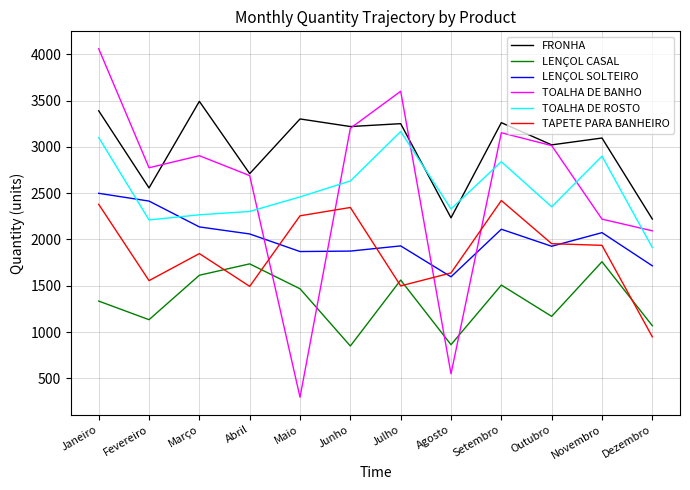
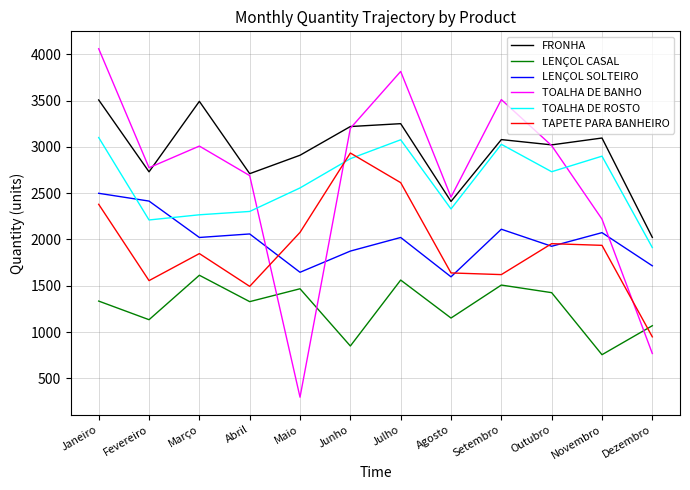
  {
    "FRONHA": {
-     "Janeiro": 3400,
-     "Fevereiro": 2600,
+     "Janeiro": 3500,
+     "Fevereiro": 2700,
      "Março": 3500,
-     "Maio": 3300,
+     "Maio": 2900,
      "Julho": 3300,
-     "Agosto": 2200,
-     "Setembro": 3300,
+     "Agosto": 2400,
+     "Setembro": 3100,
      "Novembro": 3100,
-     "Dezembro": 2200
+     "Dezembro": 2000
    },
    "LENÇOL CASAL": {
      "Janeiro": 1300,
      "Fevereiro": 1100,
      "Março": 1600,
-     "Abril": 1700,
+     "Abril": 1300,
      "Maio": 1500,
      "Junho": 800,
      "Julho": 1600,
-     "Agosto": 900,
+     "Agosto": 1200,
      "Setembro": 1500,
-     "Outubro": 1200,
-     "Novembro": 1800,
+     "Outubro": 1400,
+     "Novembro": 800,
      "Dezembro": 1100
    },
    "LENÇOL SOLTEIRO": {
      "Janeiro": 2500,
      "Fevereiro": 2400,
-     "Março": 2100,
+     "Março": 2000,
      "Abril": 2100,
-     "Maio": 1900,
+     "Maio": 1600,
      "Junho": 1900,
-     "Julho": 1900,
+     "Julho": 2000,
      "Agosto": 1600,
      "Setembro": 2100,
      "Outubro": 1900,
      "Novembro": 2100,
      "Dezembro": 1700
    },
    "TOALHA DE BANHO": {
      "Janeiro": 4100,
      "Fevereiro": 2800,
-     "Março": 2900,
+     "Março": 3000,
      "Maio": 300,
-     "Julho": 3600,
-     "Agosto": 500,
-     "Setembro": 3200,
+     "Julho": 3800,
+     "Agosto": 2500,
+     "Setembro": 3500,
      "Novembro": 2200,
-     "Dezembro": 2100
+     "Dezembro": 800
    },
    "TOALHA DE ROSTO": {
      "Janeiro": 3100,
      "Fevereiro": 2200,
      "Março": 2300,
      "Abril": 2300,
-     "Maio": 2500,
-     "Junho": 2600,
-     "Julho": 3200,
+     "Maio": 2600,
+     "Junho": 2900,
+     "Julho": 3100,
      "Agosto": 2300,
-     "Setembro": 2800,
-     "Outubro": 2400,
+     "Setembro": 3000,
+     "Outubro": 2700,
      "Novembro": 2900,
      "Dezembro": 1900
    },
    "TAPETE PARA BANHEIRO": {
      "Janeiro": 2400,
      "Fevereiro": 1600,
      "Março": 1800,
      "Abril": 1500,
-     "Maio": 2300,
-     "Junho": 2300,
-     "Julho": 1500,
+     "Maio": 2100,
+     "Junho": 2900,
+     "Julho": 2600,
      "Agosto": 1600,
-     "Setembro": 2400,
+     "Setembro": 1600,
      "Outubro": 2000,
      "Novembro": 1900,
      "Dezembro": 900
    }
  }
